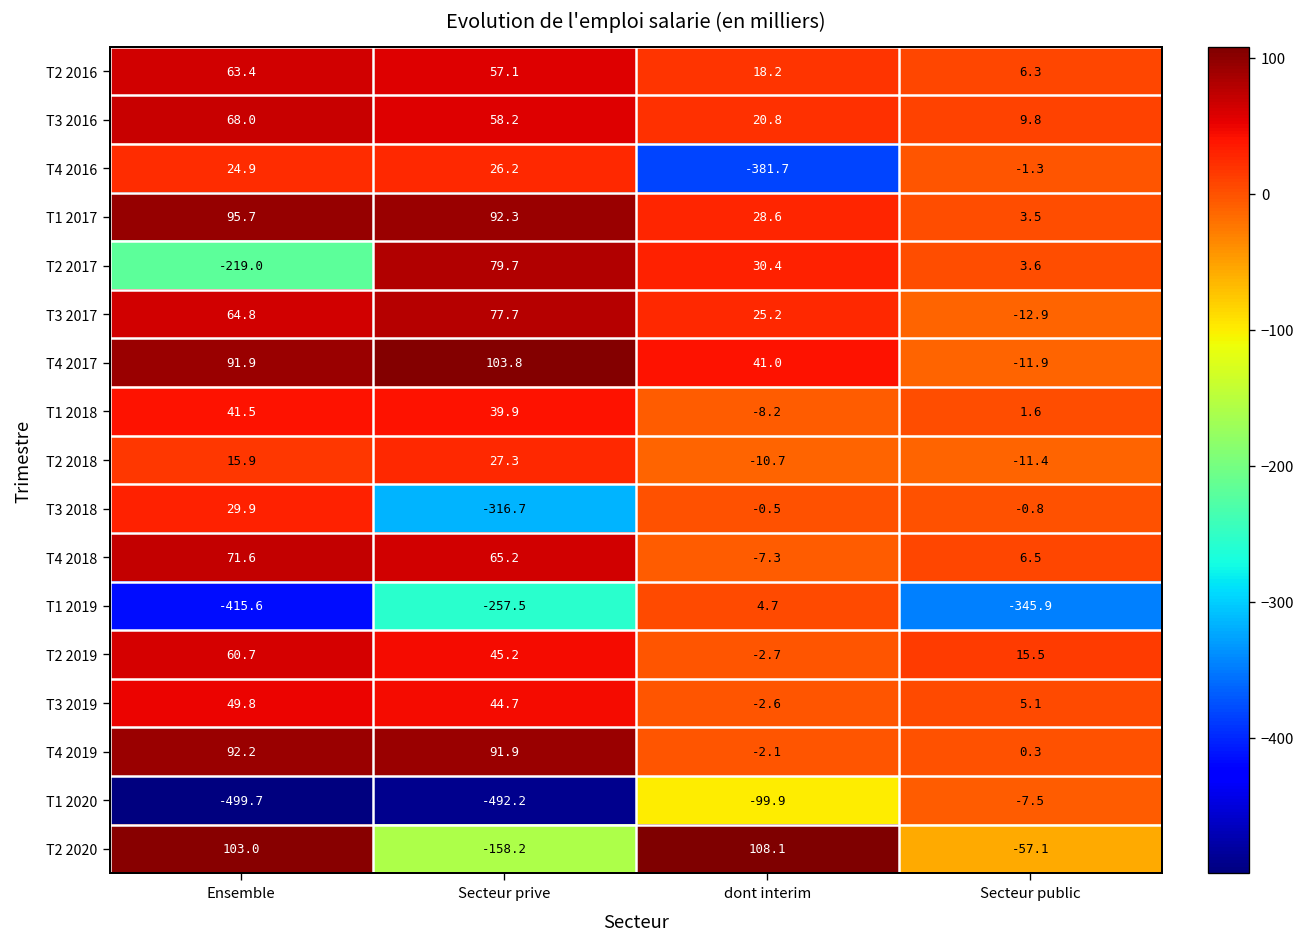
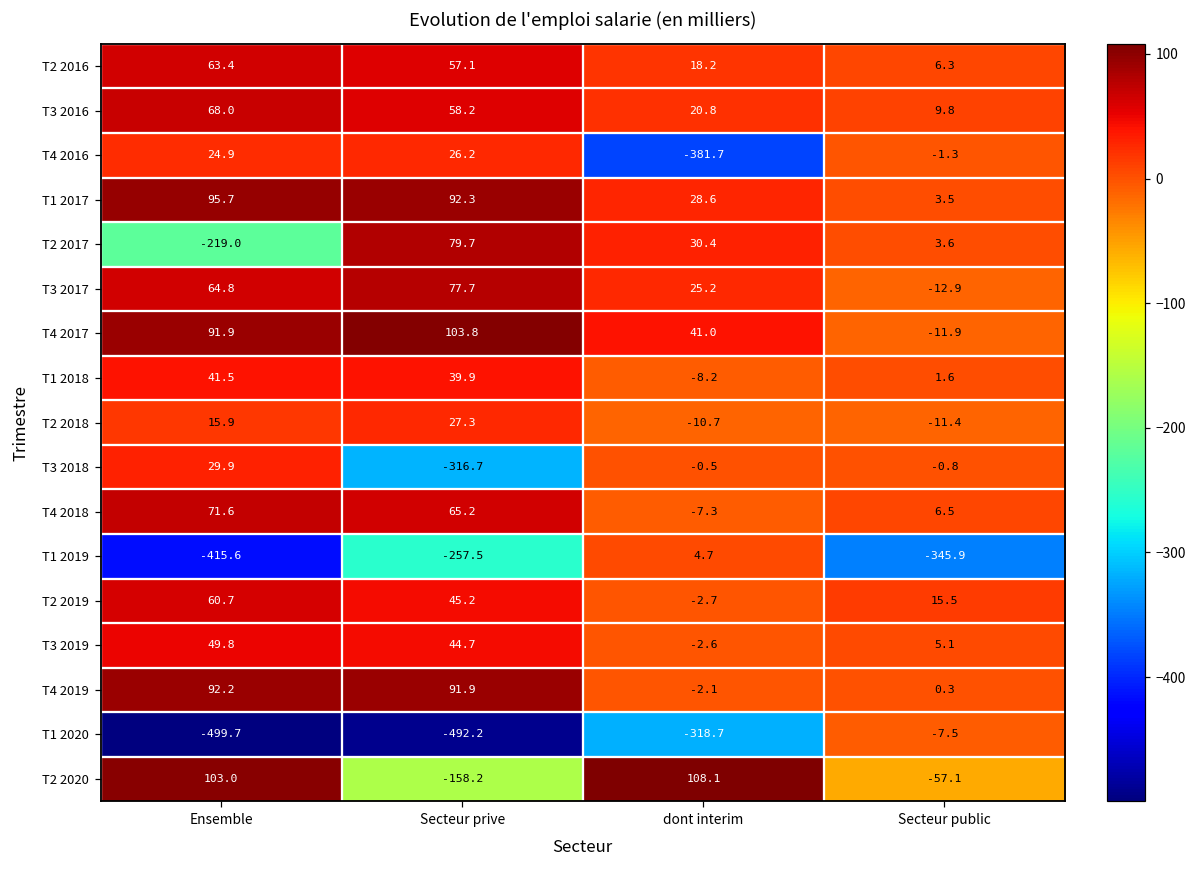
  {
    "T2 2016": {
      "Ensemble": 63.4,
      "Secteur prive": 57.1,
      "dont interim": 18.2,
      "Secteur public": 6.3
    },
    "T3 2016": {
      "Ensemble": 68.0,
      "Secteur prive": 58.2,
      "dont interim": 20.8,
      "Secteur public": 9.8
    },
    "T4 2016": {
      "Ensemble": 24.9,
      "Secteur prive": 26.2,
      "dont interim": -381.7,
      "Secteur public": -1.3
    },
    "T1 2017": {
      "Ensemble": 95.7,
      "Secteur prive": 92.3,
      "dont interim": 28.6,
      "Secteur public": 3.5
    },
    "T2 2017": {
      "Ensemble": -219.0,
      "Secteur prive": 79.7,
      "dont interim": 30.4,
      "Secteur public": 3.6
    },
    "T3 2017": {
      "Ensemble": 64.8,
      "Secteur prive": 77.7,
      "dont interim": 25.2,
      "Secteur public": -12.9
    },
    "T4 2017": {
      "Ensemble": 91.9,
      "Secteur prive": 103.8,
      "dont interim": 41.0,
      "Secteur public": -11.9
    },
    "T1 2018": {
      "Ensemble": 41.5,
      "Secteur prive": 39.9,
      "dont interim": -8.2,
      "Secteur public": 1.6
    },
    "T2 2018": {
      "Ensemble": 15.9,
      "Secteur prive": 27.3,
      "dont interim": -10.7,
      "Secteur public": -11.4
    },
    "T3 2018": {
      "Ensemble": 29.9,
      "Secteur prive": -316.7,
      "dont interim": -0.5,
      "Secteur public": -0.8
    },
    "T4 2018": {
      "Ensemble": 71.6,
      "Secteur prive": 65.2,
      "dont interim": -7.3,
      "Secteur public": 6.5
    },
    "T1 2019": {
      "Ensemble": -415.6,
      "Secteur prive": -257.5,
      "dont interim": 4.7,
      "Secteur public": -345.9
    },
    "T2 2019": {
      "Ensemble": 60.7,
      "Secteur prive": 45.2,
      "dont interim": -2.7,
      "Secteur public": 15.5
    },
    "T3 2019": {
      "Ensemble": 49.8,
      "Secteur prive": 44.7,
      "dont interim": -2.6,
      "Secteur public": 5.1
    },
    "T4 2019": {
      "Ensemble": 92.2,
      "Secteur prive": 91.9,
      "dont interim": -2.1,
      "Secteur public": 0.3
    },
    "T1 2020": {
      "Ensemble": -499.7,
      "Secteur prive": -492.2,
-     "dont interim": -99.9,
+     "dont interim": -318.7,
      "Secteur public": -7.5
    },
    "T2 2020": {
      "Ensemble": 103.0,
      "Secteur prive": -158.2,
      "dont interim": 108.1,
      "Secteur public": -57.1
    }
  }
